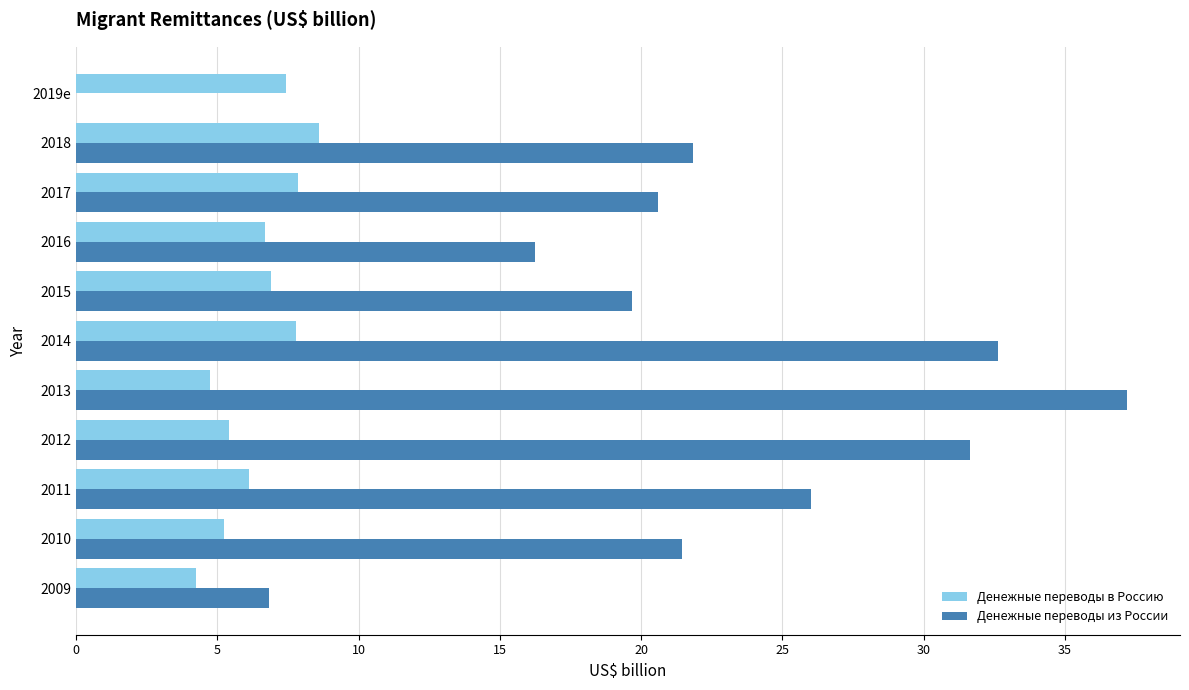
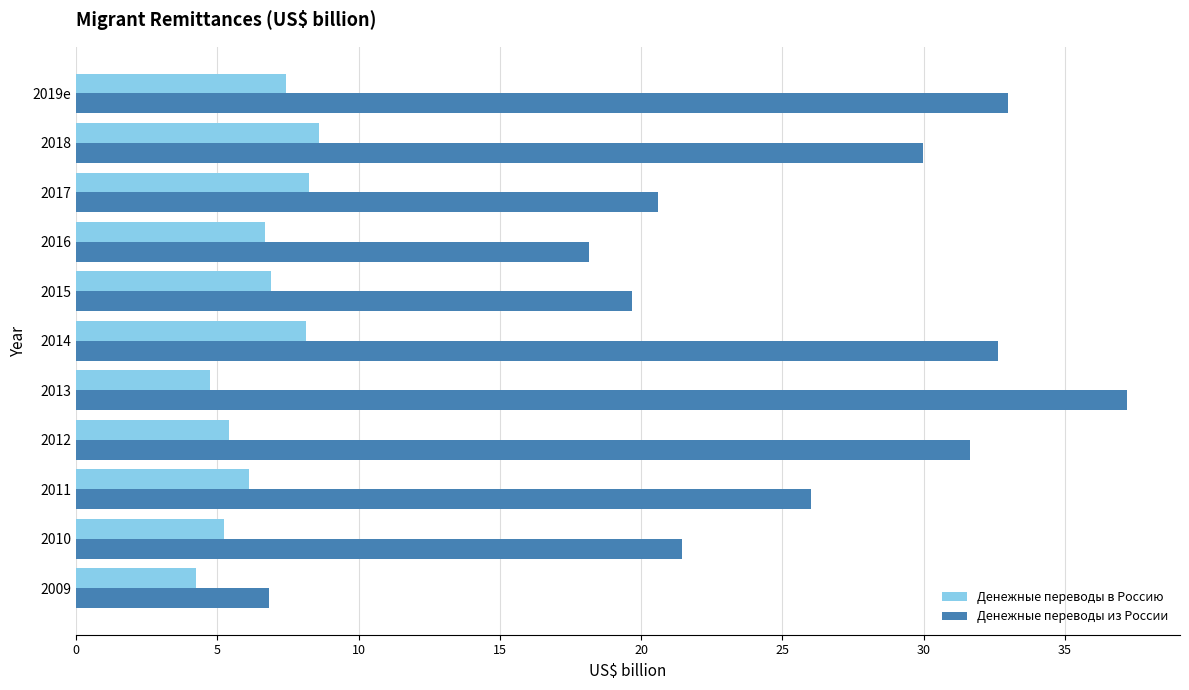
  {
    "Денежные переводы в Россию": {
      "2019e": 7.4,
      "2018": 8.6,
-     "2017": 7.8,
+     "2017": 8.2,
      "2016": 6.7,
      "2015": 6.9,
-     "2014": 7.8,
+     "2014": 8.1,
      "2013": 4.7,
      "2012": 5.4,
      "2011": 6.1,
      "2010": 5.3,
      "2009": 4.2
    },
    "Денежные переводы из России": {
-     "2019e": 0,
-     "2018": 21.8,
+     "2019e": 33,
+     "2018": 30.0,
      "2017": 20.6,
-     "2016": 16.2,
+     "2016": 18.2,
      "2015": 19.7,
      "2014": 32.6,
      "2013": 37.2,
      "2012": 31.6,
      "2011": 26.0,
      "2010": 21.5,
      "2009": 6.8
    }
  }
